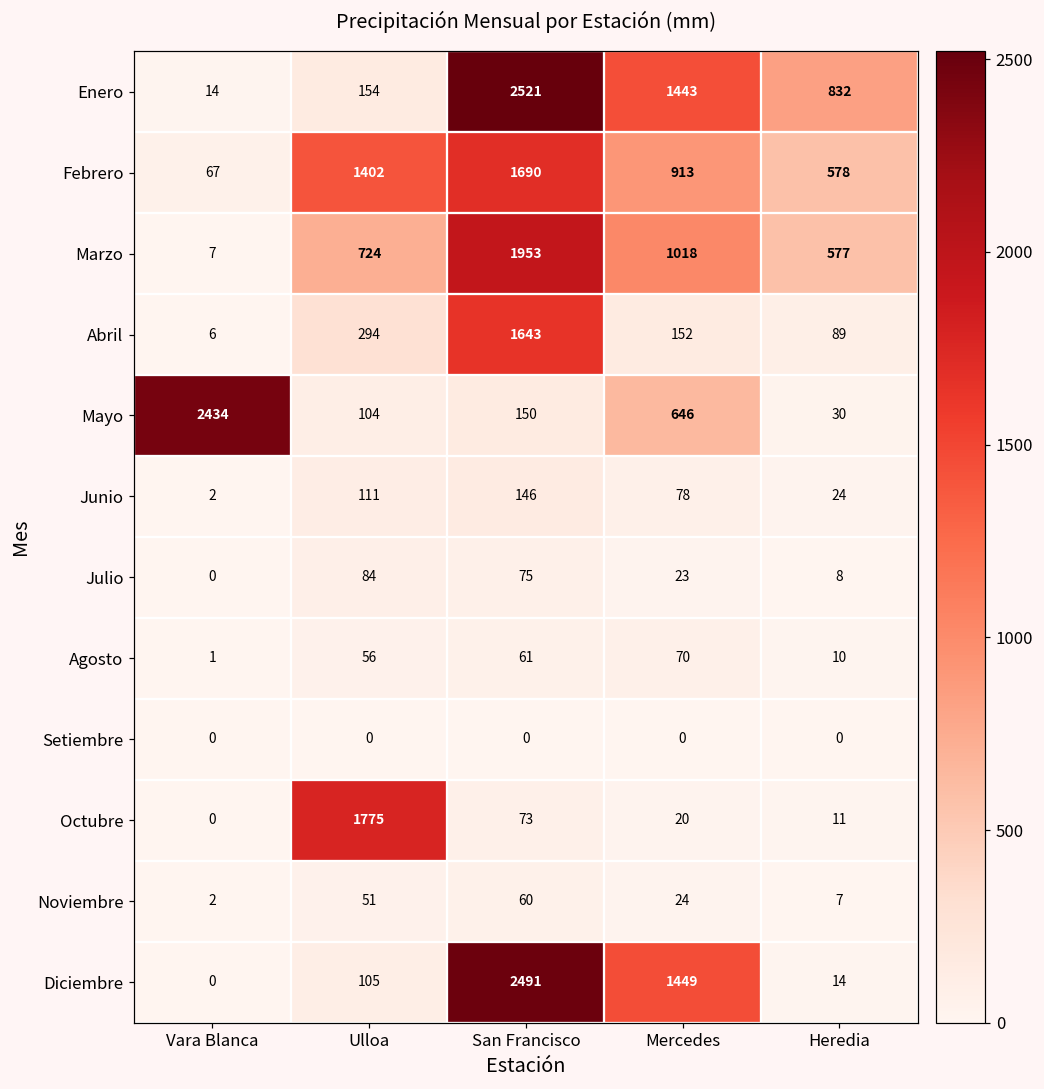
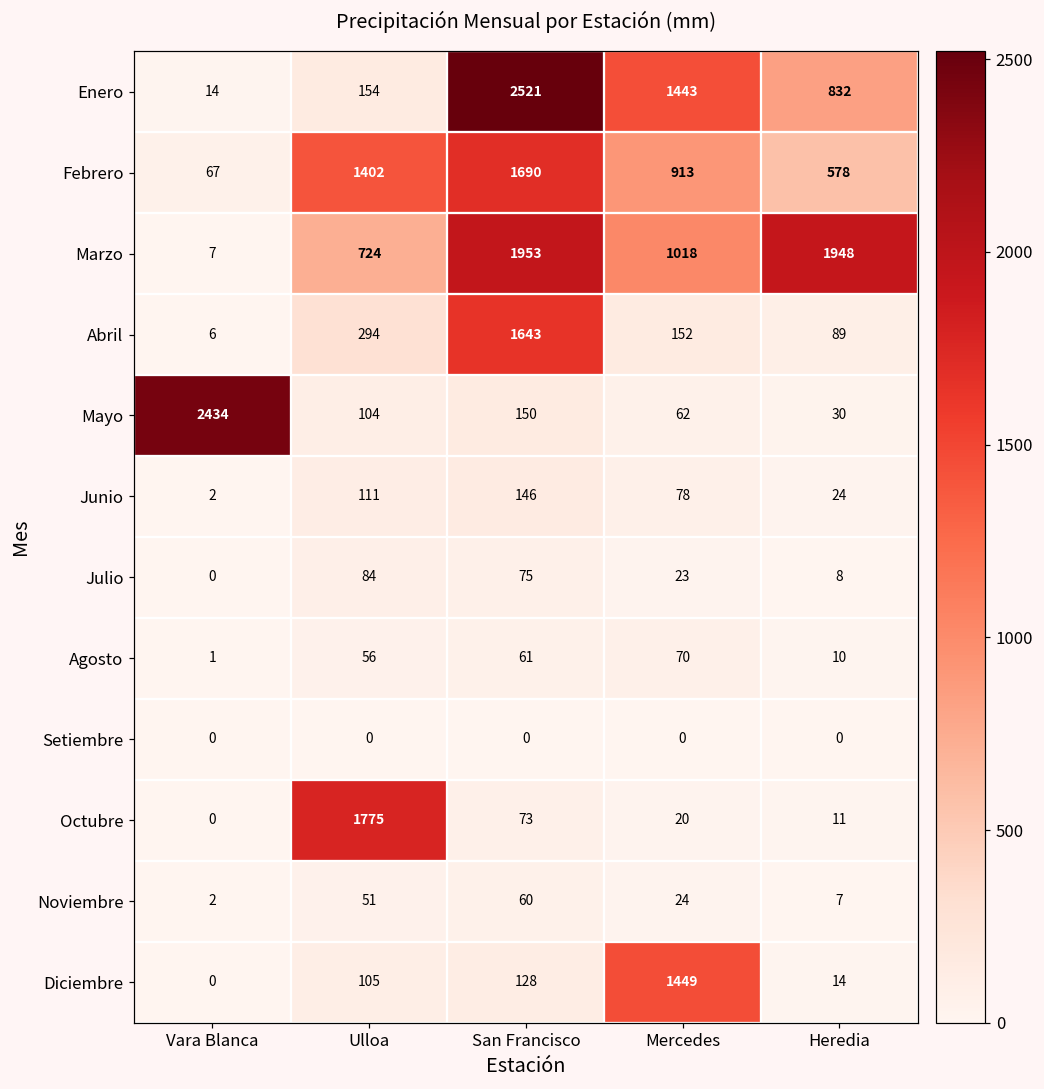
  {
    "Enero": {
      "Vara Blanca": 14,
      "Ulloa": 154,
      "San Francisco": 2521,
      "Mercedes": 1443,
      "Heredia": 832
    },
    "Febrero": {
      "Vara Blanca": 67,
      "Ulloa": 1402,
      "San Francisco": 1690,
      "Mercedes": 913,
      "Heredia": 578
    },
    "Marzo": {
      "Vara Blanca": 7,
      "Ulloa": 724,
      "San Francisco": 1953,
      "Mercedes": 1018,
-     "Heredia": 577
+     "Heredia": 1948
    },
    "Abril": {
      "Vara Blanca": 6,
      "Ulloa": 294,
      "San Francisco": 1643,
      "Mercedes": 152,
      "Heredia": 89
    },
    "Mayo": {
      "Vara Blanca": 2434,
      "Ulloa": 104,
      "San Francisco": 150,
-     "Mercedes": 646,
+     "Mercedes": 62,
      "Heredia": 30
    },
    "Junio": {
      "Vara Blanca": 2,
      "Ulloa": 111,
      "San Francisco": 146,
      "Mercedes": 78,
      "Heredia": 24
    },
    "Julio": {
      "Vara Blanca": 0,
      "Ulloa": 84,
      "San Francisco": 75,
      "Mercedes": 23,
      "Heredia": 8
    },
    "Agosto": {
      "Vara Blanca": 1,
      "Ulloa": 56,
      "San Francisco": 61,
      "Mercedes": 70,
      "Heredia": 10
    },
    "Setiembre": {
      "Vara Blanca": 0,
      "Ulloa": 0,
      "San Francisco": 0,
      "Mercedes": 0,
      "Heredia": 0
    },
    "Octubre": {
      "Vara Blanca": 0,
      "Ulloa": 1775,
      "San Francisco": 73,
      "Mercedes": 20,
      "Heredia": 11
    },
    "Noviembre": {
      "Vara Blanca": 2,
      "Ulloa": 51,
      "San Francisco": 60,
      "Mercedes": 24,
      "Heredia": 7
    },
    "Diciembre": {
      "Vara Blanca": 0,
      "Ulloa": 105,
-     "San Francisco": 2491,
+     "San Francisco": 128,
      "Mercedes": 1449,
      "Heredia": 14
    }
  }
